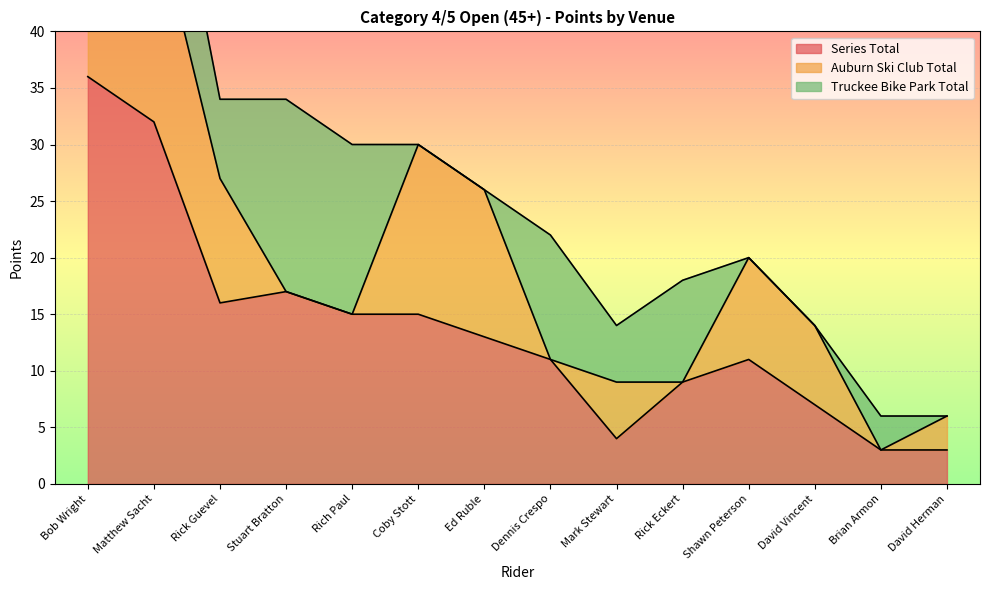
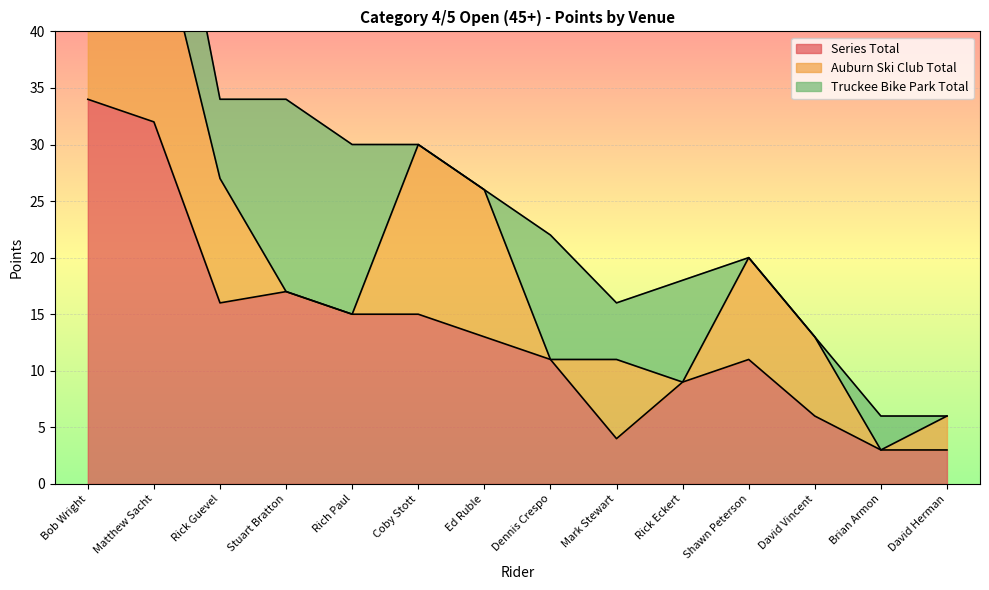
  {
    "Series Total": {
-     "Bob Wright": 36,
+     "Bob Wright": 34,
      "Matthew Sacht": 32,
      "Rick Guevel": 16,
      "Coby Stott": 15,
      "Ed Ruble": 13,
      "Mark Stewart": 4,
      "Shawn Peterson": 11,
-     "David Vincent": 7,
+     "David Vincent": 6,
      "David Herman": 3
    },
    "Auburn Ski Club Total": {
      "Rick Guevel": 11,
-     "Mark Stewart": 5
+     "Mark Stewart": 7
    },
    "Truckee Bike Park Total": {
      "Rick Guevel": 7,
      "Stuart Bratton": 17,
      "Rich Paul": 15,
      "Dennis Crespo": 11,
      "Mark Stewart": 5,
      "Rick Eckert": 9,
      "Brian Armon": 3
    }
  }
